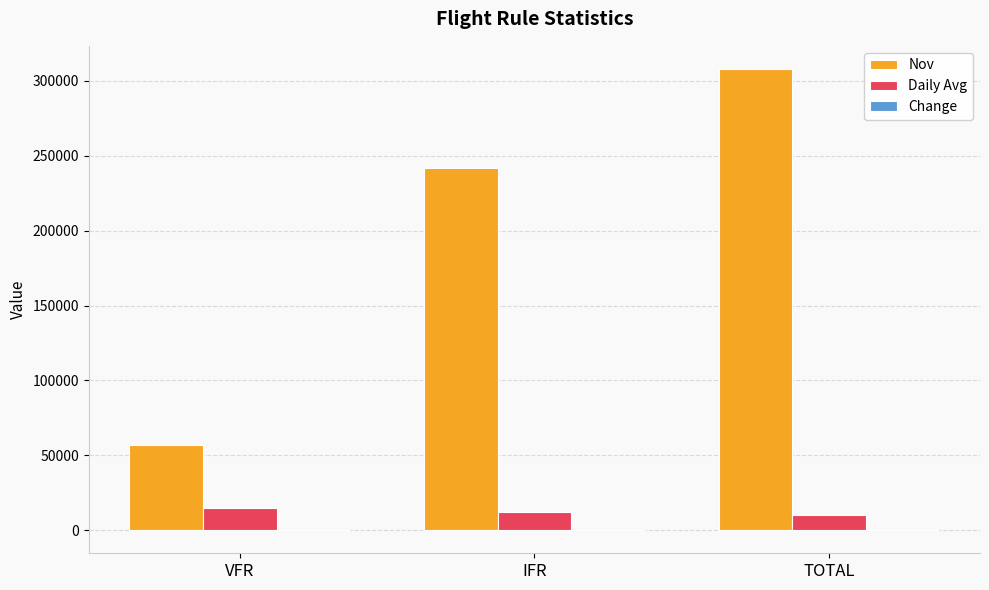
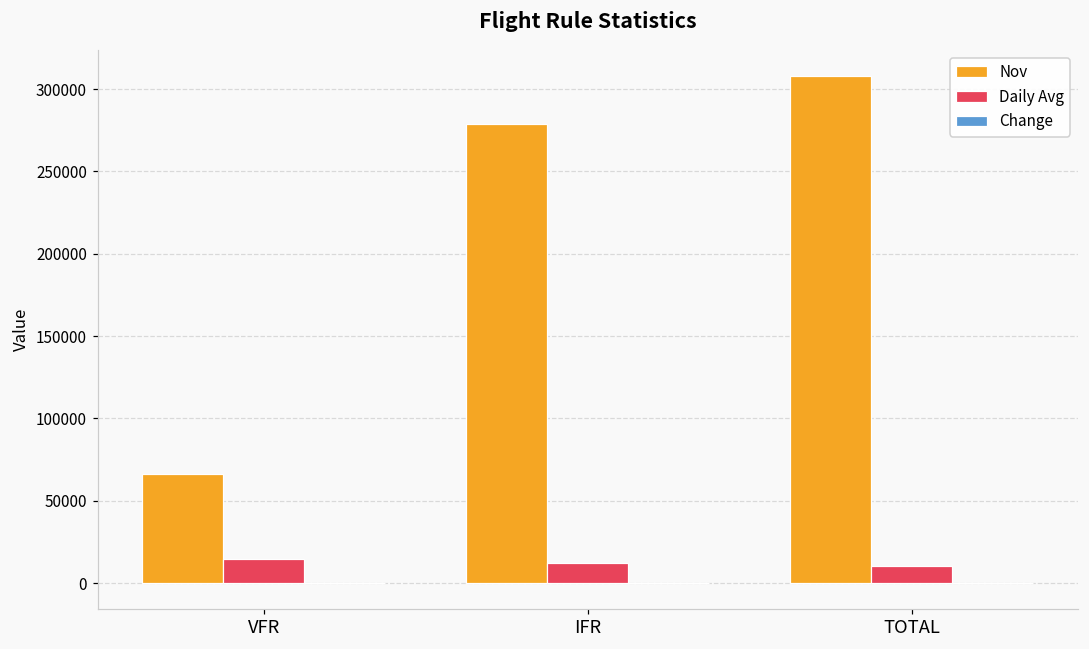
  {
    "Nov": {
-     "VFR": 57000,
-     "IFR": 242000,
+     "VFR": 66000,
+     "IFR": 279000,
      "TOTAL": 308000
    },
    "Daily Avg": {
      "VFR": 15000,
      "IFR": 12000,
      "TOTAL": 10000
    }
  }
